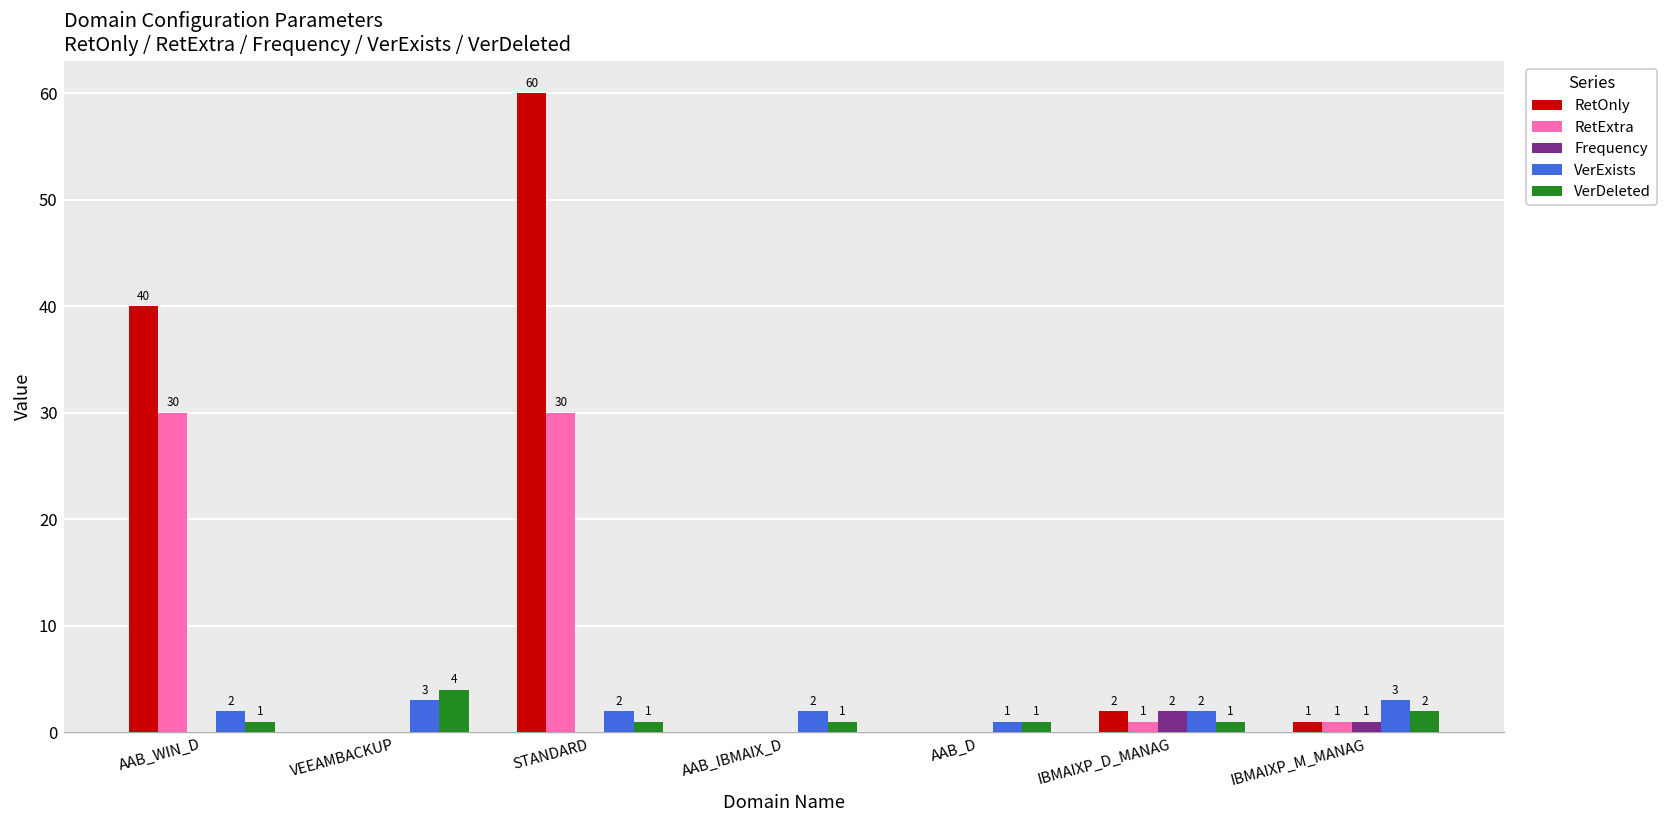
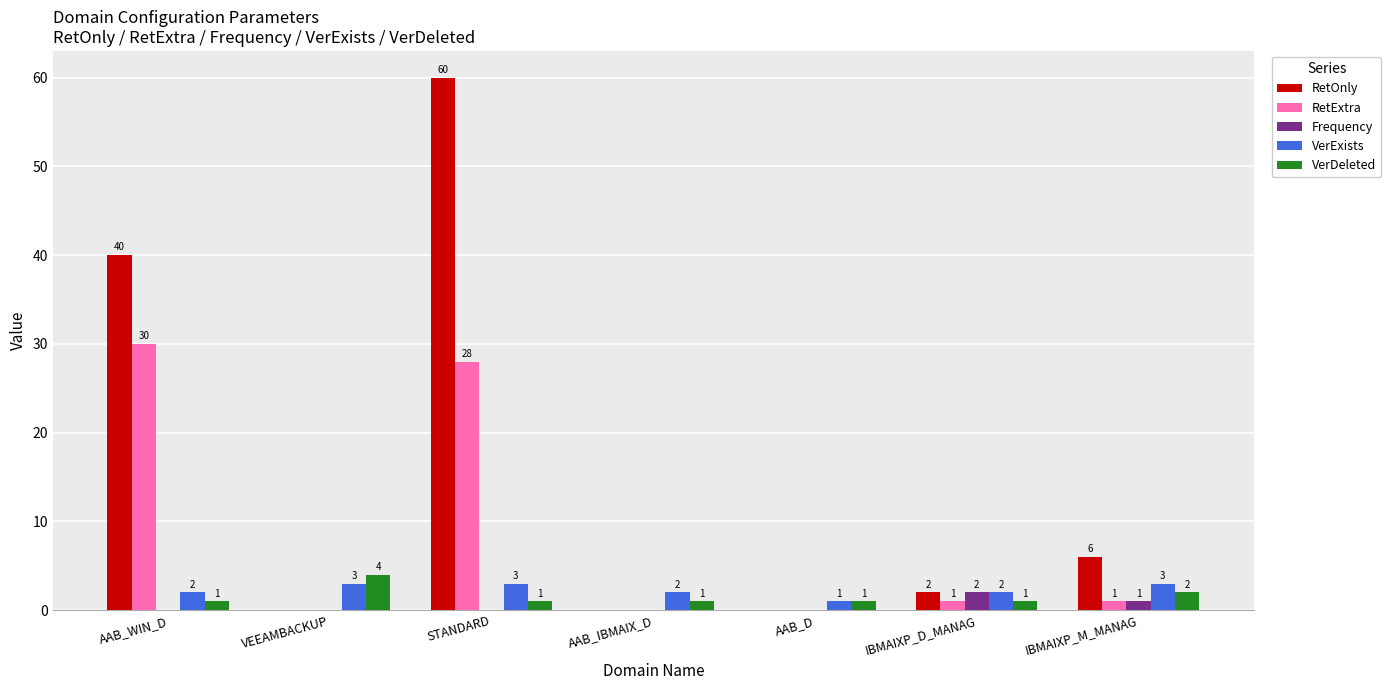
  {
    "RetOnly": {
      "AAB_WIN_D": 40,
      "STANDARD": 60,
      "IBMAIXP_D_MANAG": 2,
-     "IBMAIXP_M_MANAG": 1
+     "IBMAIXP_M_MANAG": 6
    },
    "RetExtra": {
      "AAB_WIN_D": 30,
-     "STANDARD": 30,
+     "STANDARD": 28,
      "IBMAIXP_D_MANAG": 1,
      "IBMAIXP_M_MANAG": 1
    },
    "Frequency": {
      "IBMAIXP_D_MANAG": 2,
      "IBMAIXP_M_MANAG": 1
    },
    "VerExists": {
      "AAB_WIN_D": 2,
      "VEEAMBACKUP": 3,
-     "STANDARD": 2,
+     "STANDARD": 3,
      "AAB_IBMAIX_D": 2,
      "AAB_D": 1,
      "IBMAIXP_D_MANAG": 2,
      "IBMAIXP_M_MANAG": 3
    },
    "VerDeleted": {
      "AAB_WIN_D": 1,
      "VEEAMBACKUP": 4,
      "STANDARD": 1,
      "AAB_IBMAIX_D": 1,
      "AAB_D": 1,
      "IBMAIXP_D_MANAG": 1,
      "IBMAIXP_M_MANAG": 2
    }
  }
